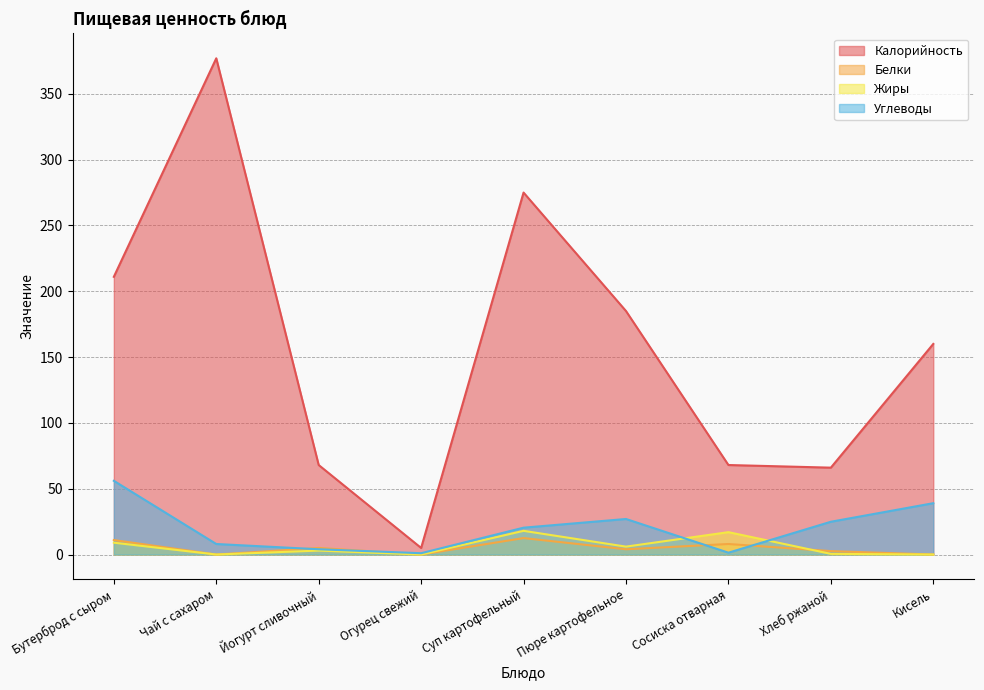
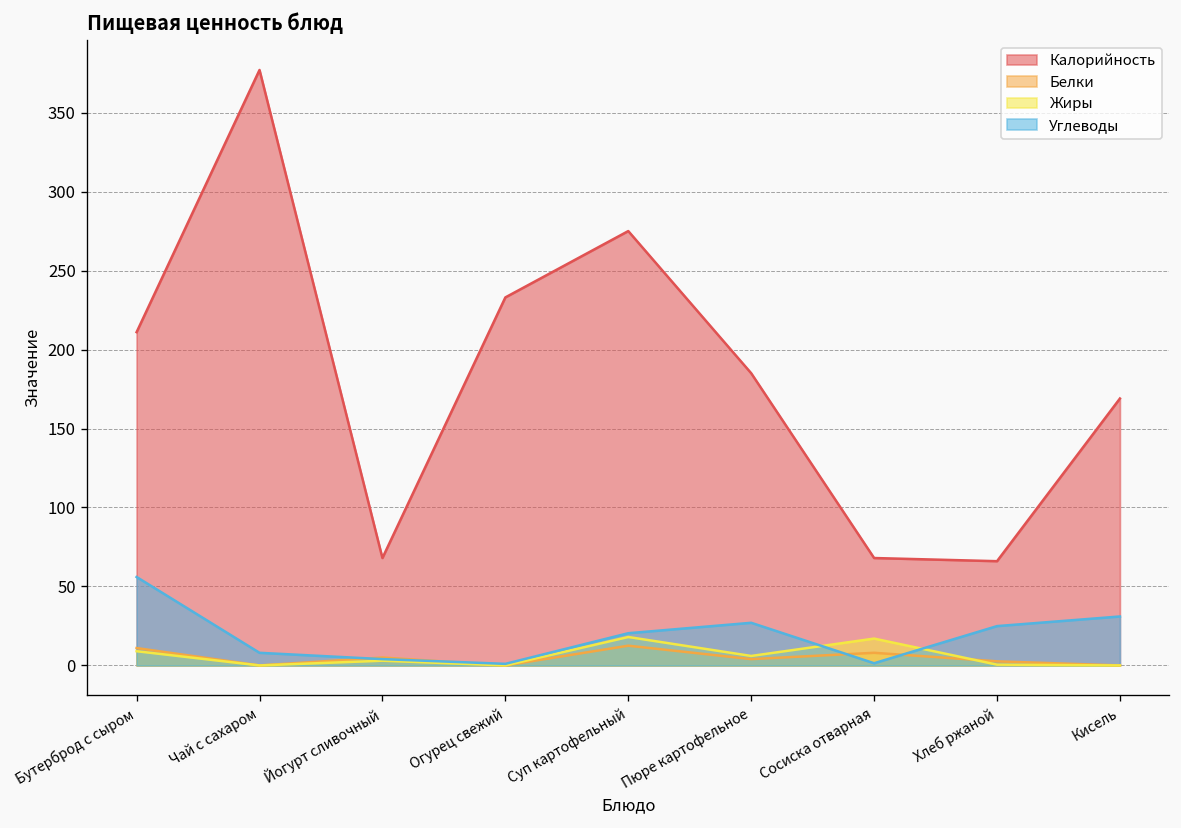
  {
    "Калорийность": {
      "Бутерброд с сыром": 211,
      "Чай с сахаром": 377,
      "Йогурт сливочный": 68,
-     "Огурец свежий": 5,
+     "Огурец свежий": 233,
      "Суп картофельный": 275,
      "Пюре картофельное": 185,
      "Сосиска отварная": 68,
      "Хлеб ржаной": 66,
-     "Кисель": 160
+     "Кисель": 169
    },
    "Углеводы": {
      "Бутерброд с сыром": 56,
      "Чай с сахаром": 8,
      "Суп картофельный": 20,
      "Пюре картофельное": 27,
      "Сосиска отварная": 1,
      "Хлеб ржаной": 25,
-     "Кисель": 39
+     "Кисель": 31
    }
  }
